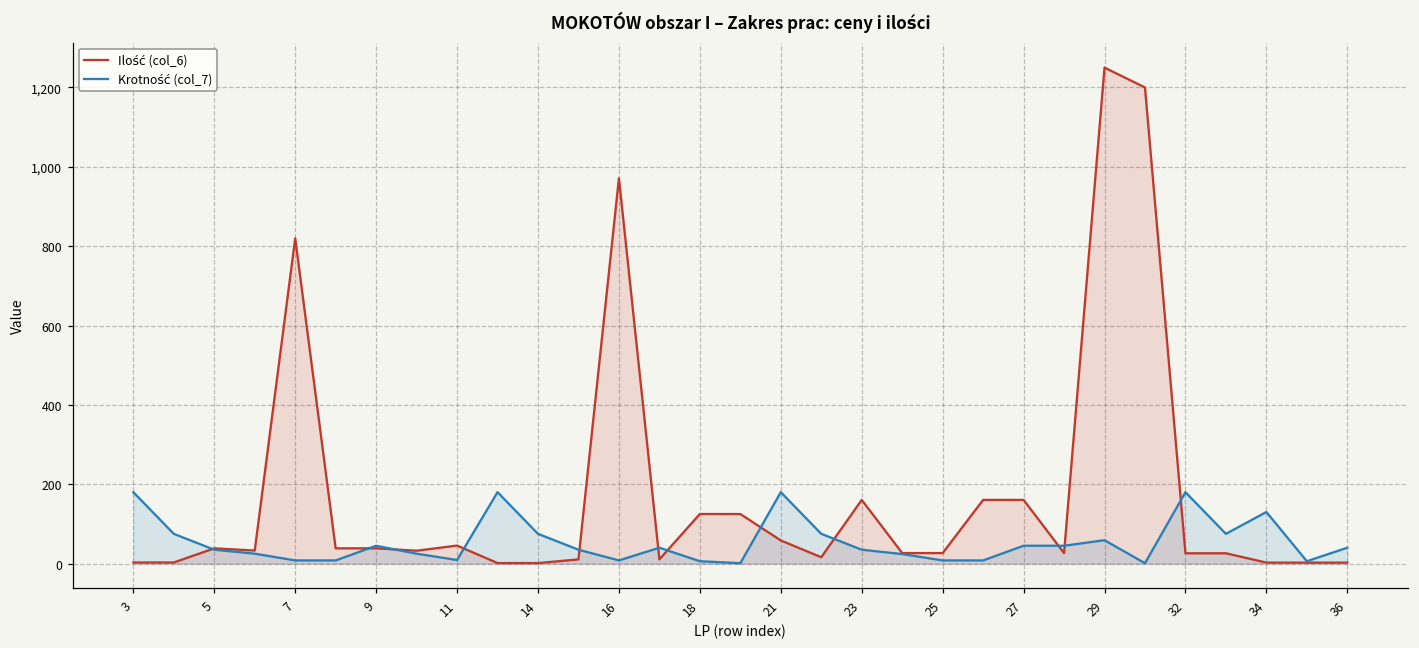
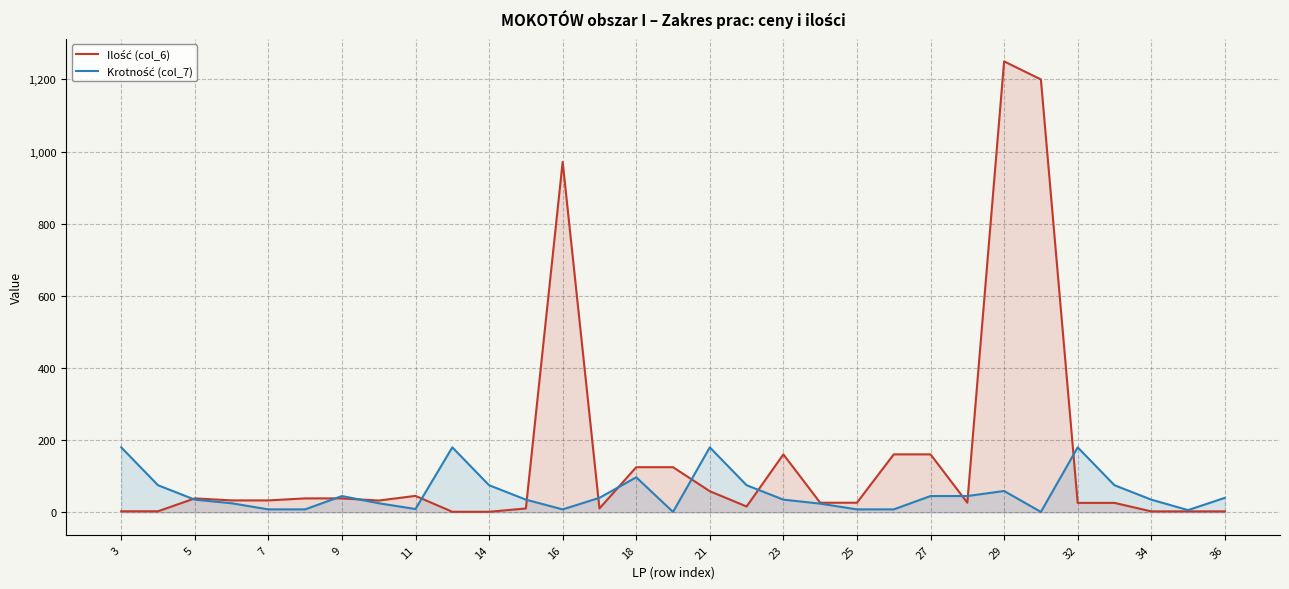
  {
    "Ilość (col_6)": {
      "3": "0",
-     "7": "820",
+     "7": "30",
      "11": "50",
      "14": "0",
      "16": "970",
      "18": "120",
      "21": "60",
      "23": "160",
      "25": "30",
      "27": "160",
      "29": "1,250",
      "32": "30",
      "34": "0",
      "36": "0"
    },
    "Krotność (col_7)": {
      "3": "180",
      "7": "10",
      "11": "10",
      "14": "80",
      "16": "10",
-     "18": "10",
+     "18": "100",
      "21": "180",
      "23": "40",
      "25": "10",
      "27": "50",
      "29": "60",
      "32": "180",
-     "34": "130",
+     "34": "40",
      "36": "40"
    }
  }
